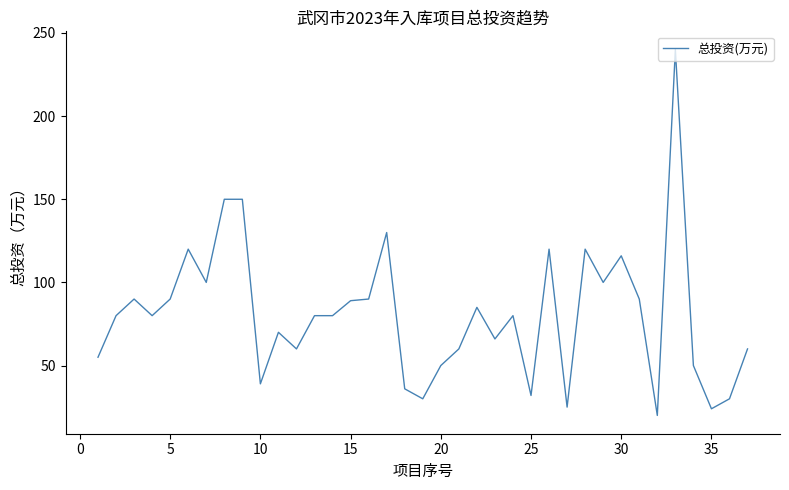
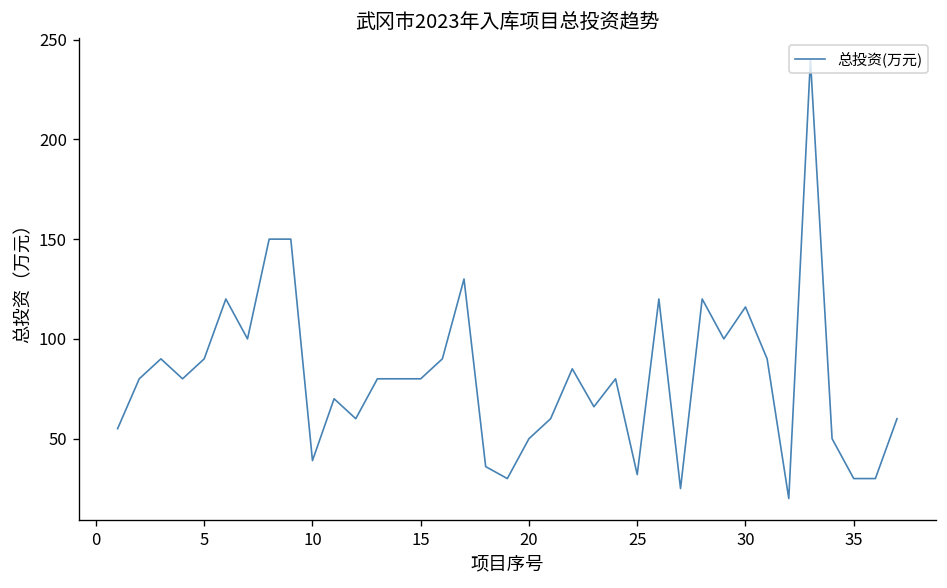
  {
    "5": 90,
    "10": 39,
-   "15": 89,
+   "15": 80,
    "20": 50,
    "25": 32,
    "30": 116,
-   "35": 24
+   "35": 30
  }
